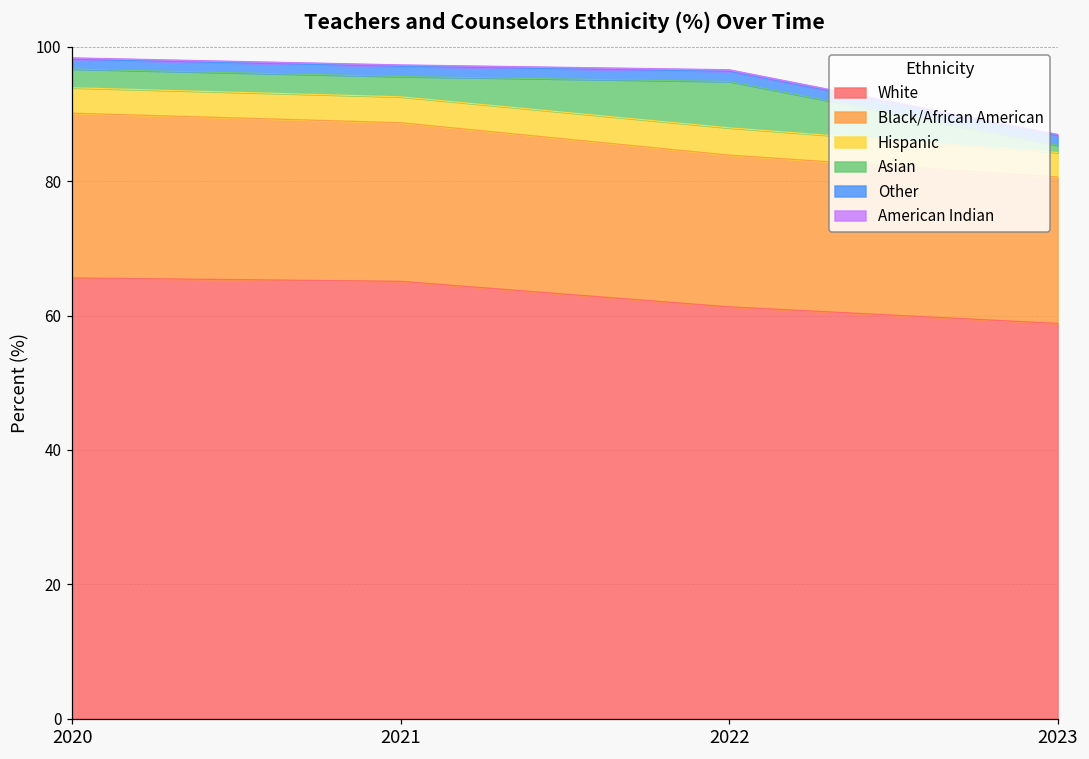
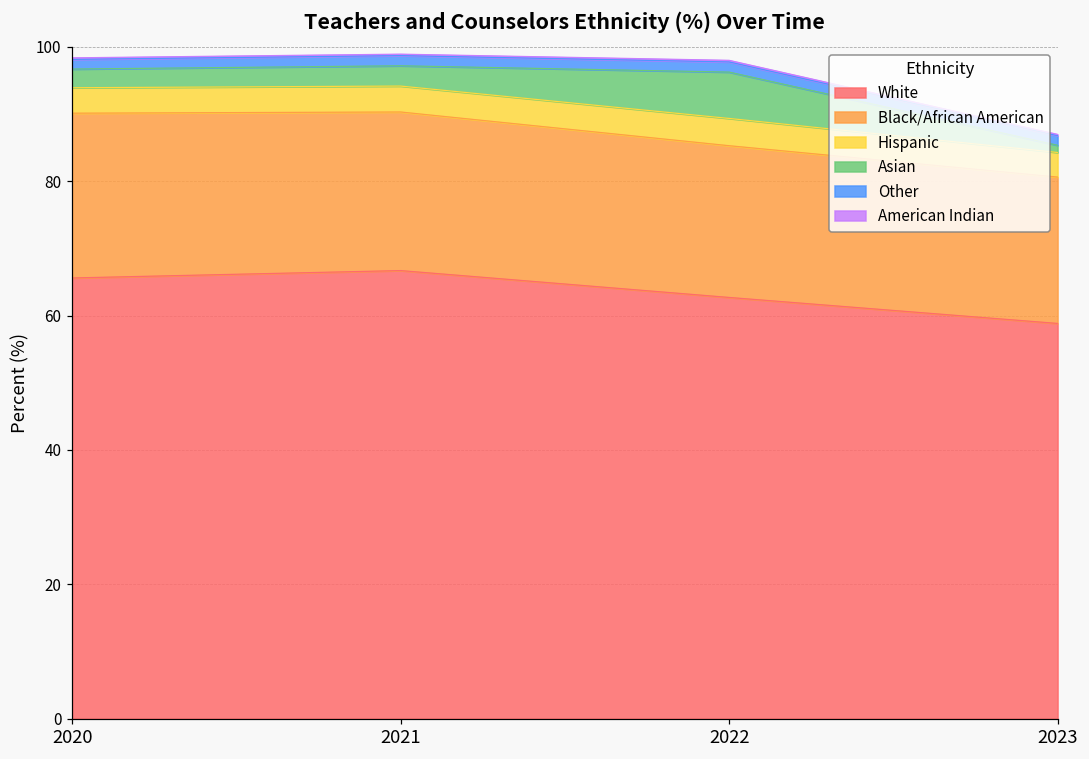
  {
    "White": {
      "2020": 66,
-     "2021": 65,
-     "2022": 61,
+     "2021": 67,
+     "2022": 63,
      "2023": 59
    },
    "Asian": {
      "2020": 3,
      "2021": 3,
      "2022": 7,
      "2023": 1
    }
  }
